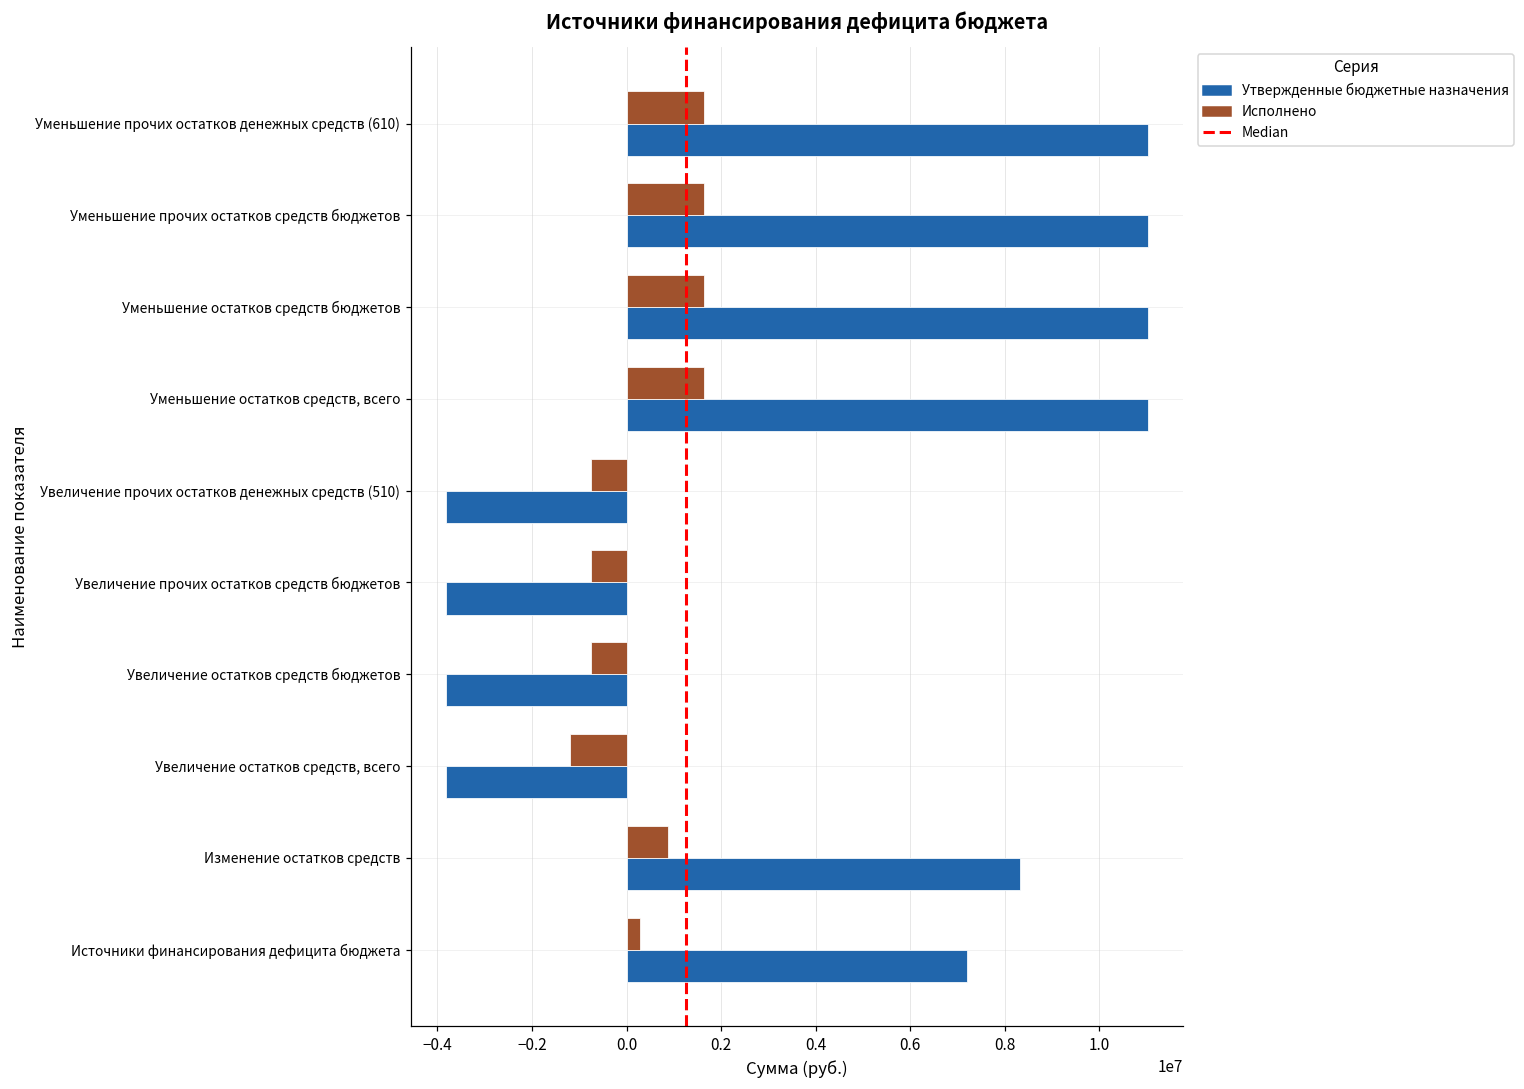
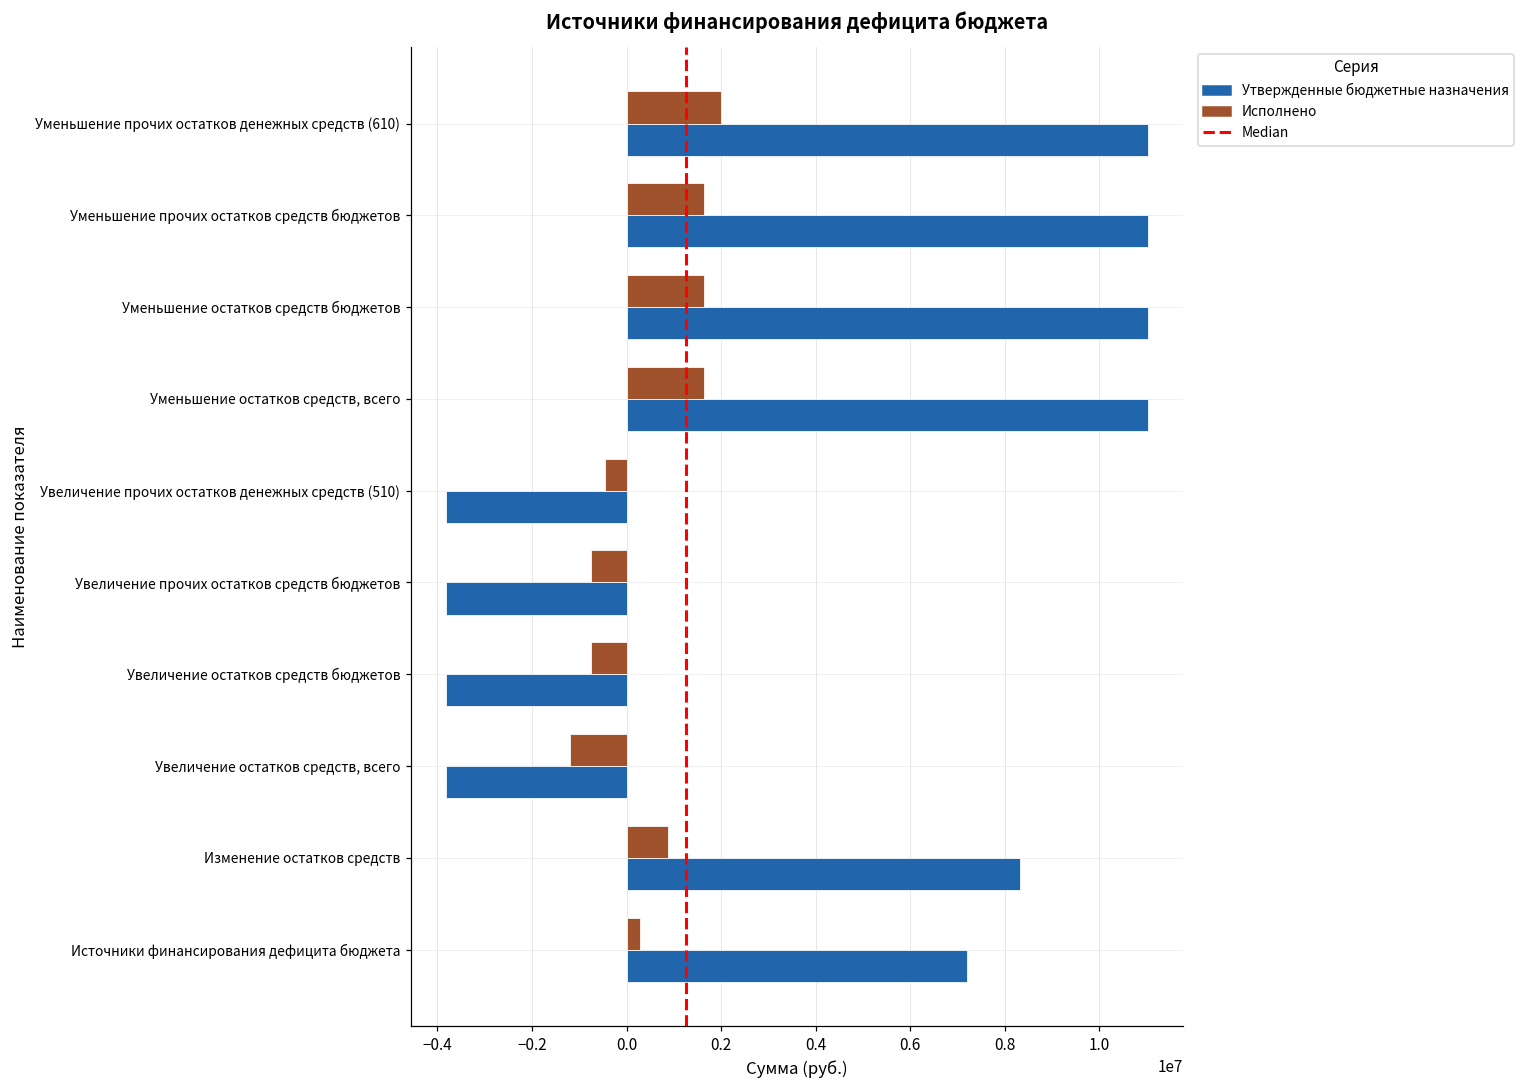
  {
    "Утвержденные бюджетные назначения": {
      "Уменьшение прочих остатков денежных средств (610)": 11000000,
      "Уменьшение прочих остатков средств бюджетов": 11000000,
      "Уменьшение остатков средств бюджетов": 11000000,
      "Уменьшение остатков средств, всего": 11000000,
      "Увеличение прочих остатков денежных средств (510)": -3800000,
      "Увеличение прочих остатков средств бюджетов": -3800000,
      "Увеличение остатков средств бюджетов": -3800000,
      "Увеличение остатков средств, всего": -3800000,
      "Изменение остатков средств": 8300000,
      "Источники финансирования дефицита бюджета": 7200000
    },
    "Исполнено": {
-     "Уменьшение прочих остатков денежных средств (610)": 1600000,
+     "Уменьшение прочих остатков денежных средств (610)": 2000000,
      "Уменьшение прочих остатков средств бюджетов": 1600000,
      "Уменьшение остатков средств бюджетов": 1600000,
      "Уменьшение остатков средств, всего": 1600000,
-     "Увеличение прочих остатков денежных средств (510)": -700000,
+     "Увеличение прочих остатков денежных средств (510)": -500000,
      "Увеличение прочих остатков средств бюджетов": -700000,
      "Увеличение остатков средств бюджетов": -700000,
      "Увеличение остатков средств, всего": -1200000,
      "Изменение остатков средств": 900000,
      "Источники финансирования дефицита бюджета": 300000
    }
  }
